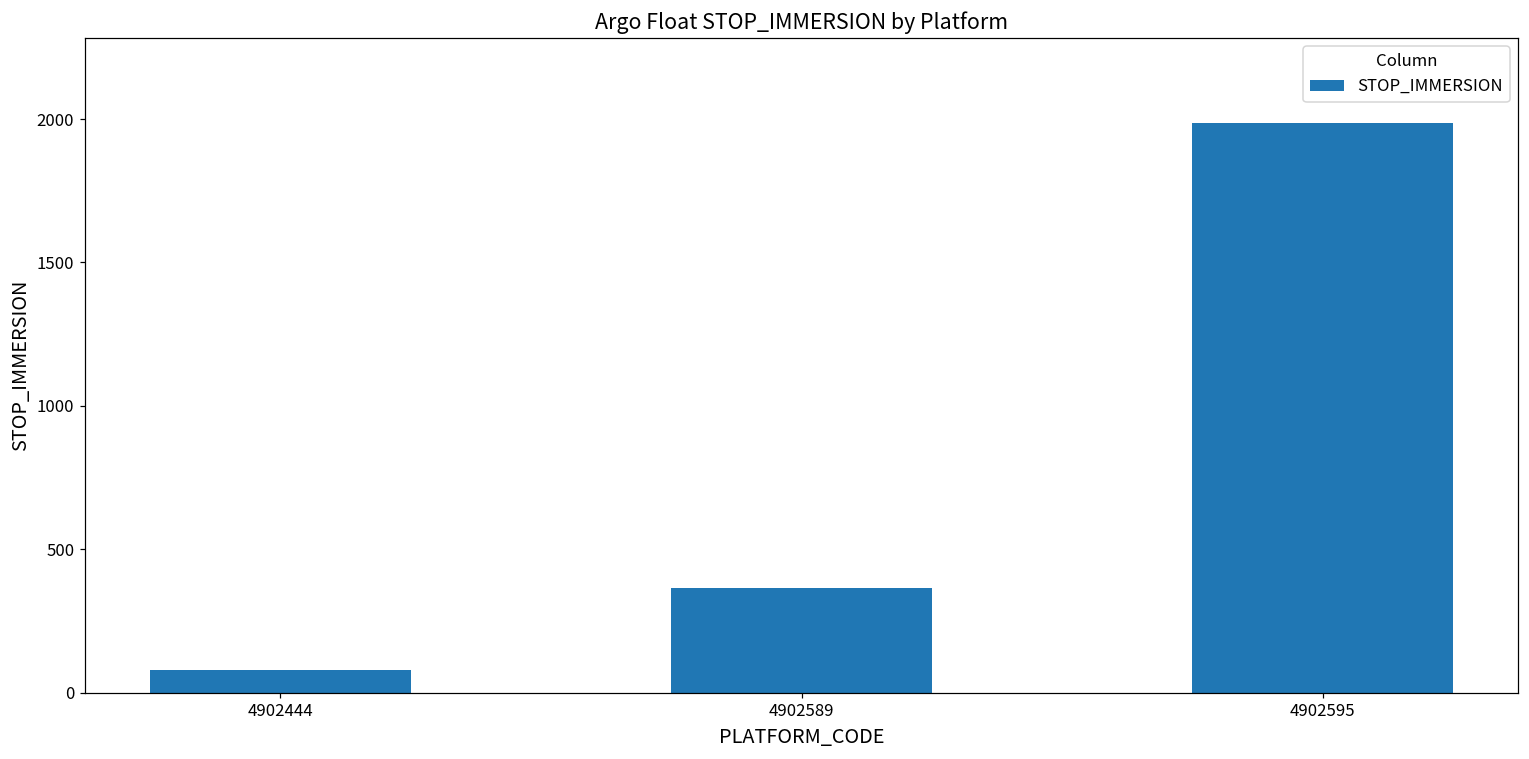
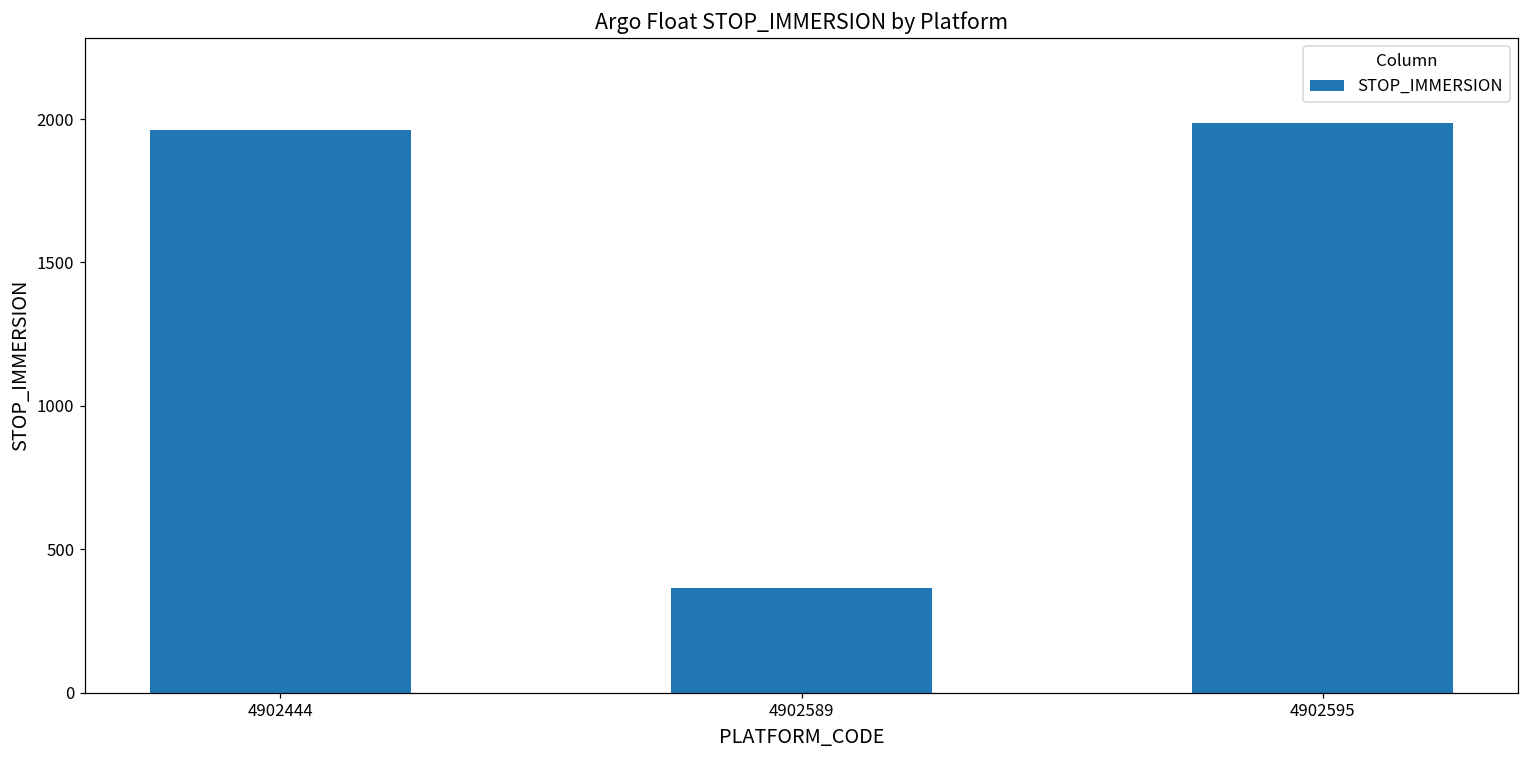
  {
-   "4902444": 80,
+   "4902444": 1960,
    "4902589": 360,
    "4902595": 1990
  }
